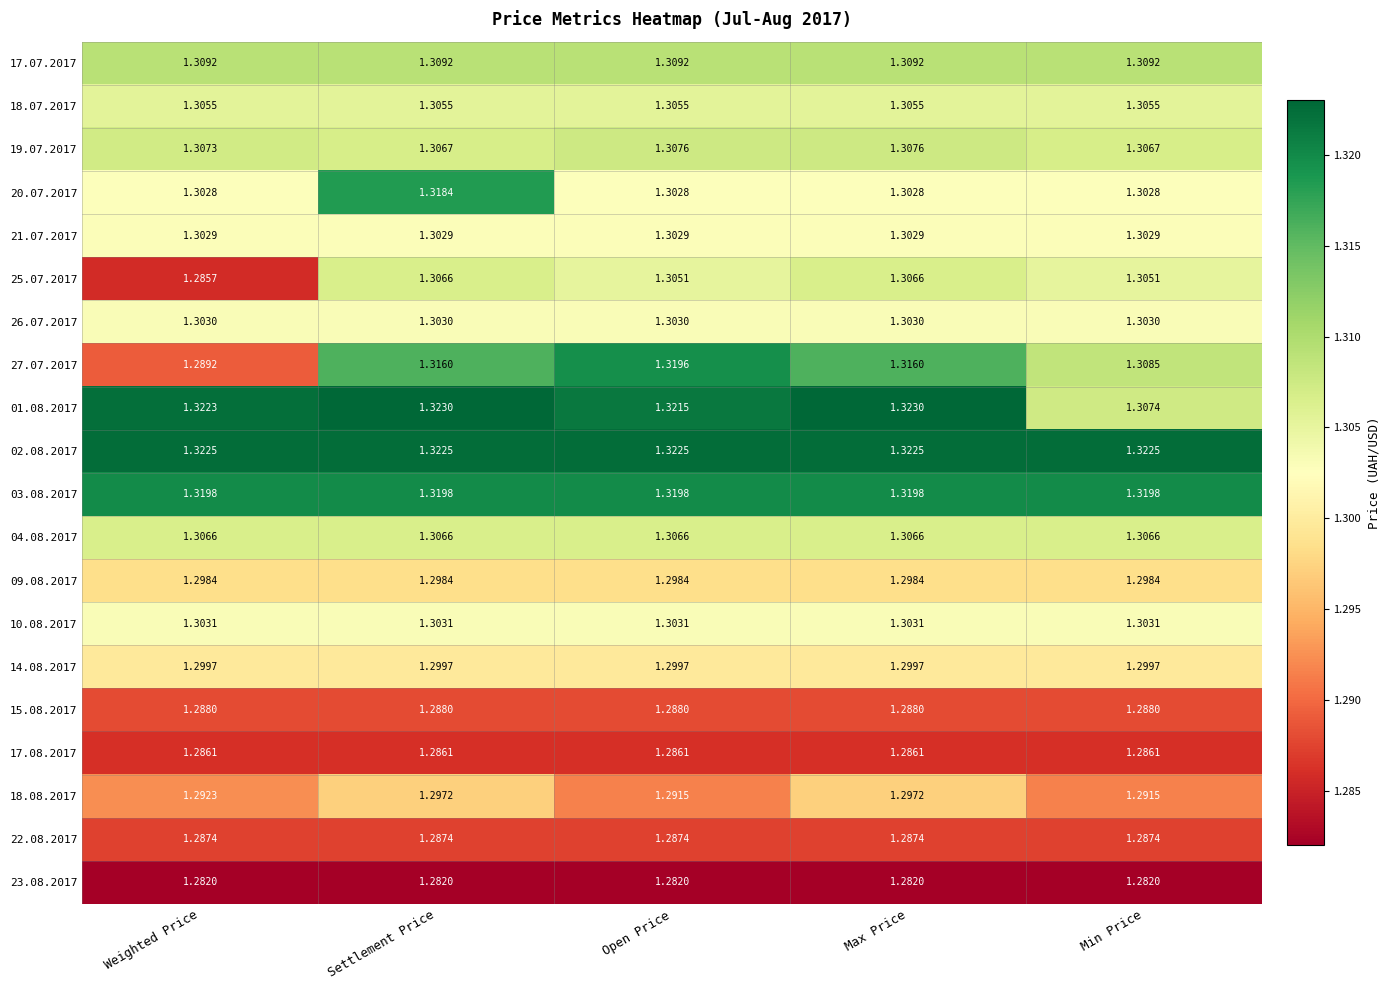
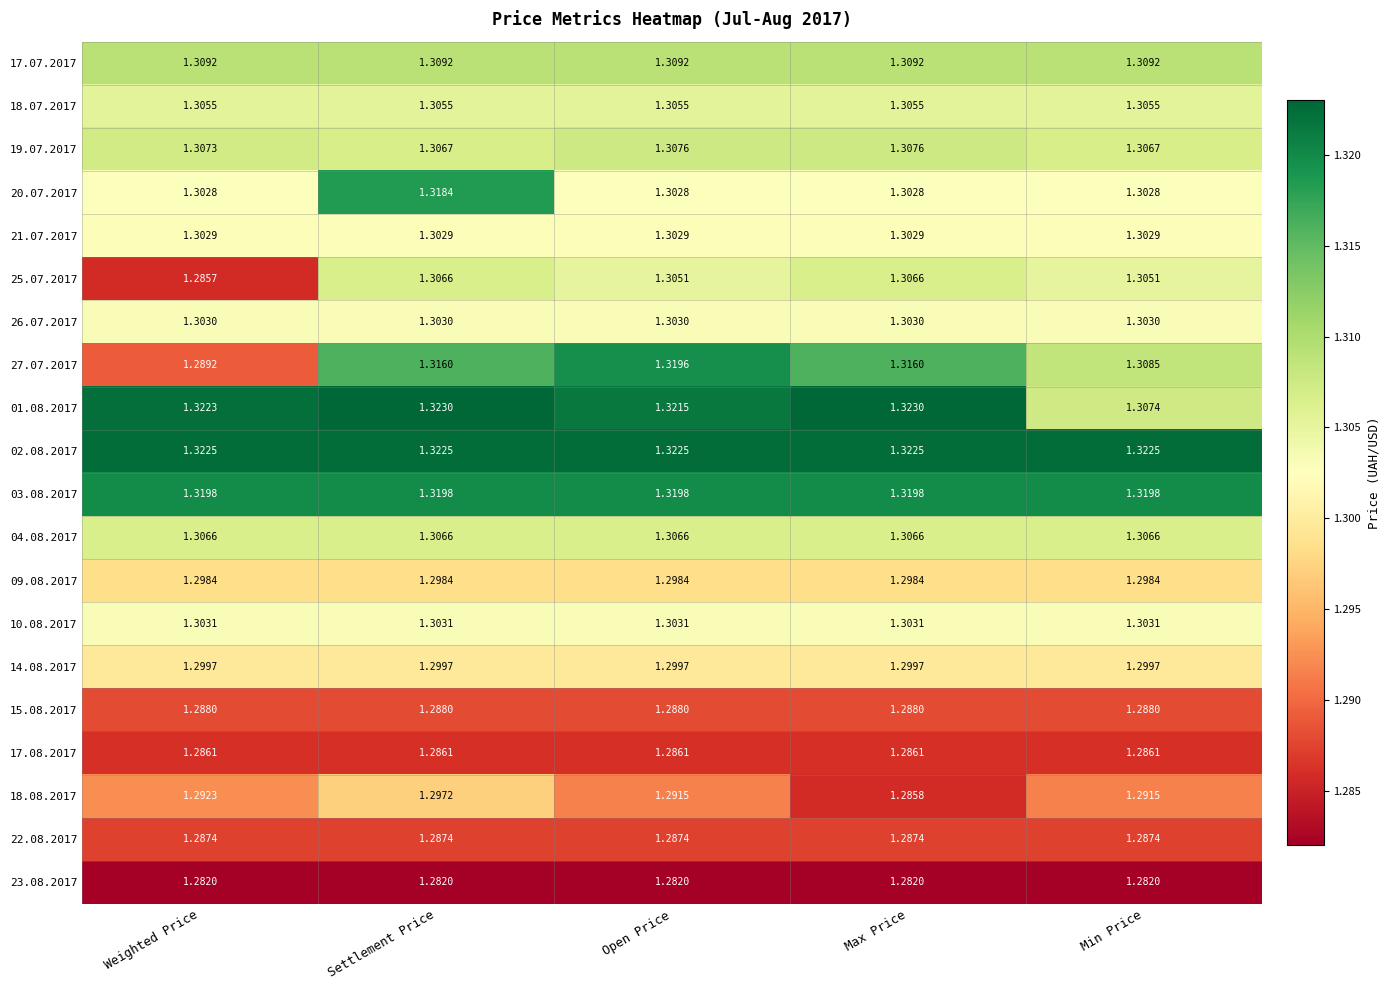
  {
    "17.07.2017": {
      "Weighted Price": 1.3092,
      "Settlement Price": 1.3092,
      "Open Price": 1.3092,
      "Max Price": 1.3092,
      "Min Price": 1.3092
    },
    "18.07.2017": {
      "Weighted Price": 1.3055,
      "Settlement Price": 1.3055,
      "Open Price": 1.3055,
      "Max Price": 1.3055,
      "Min Price": 1.3055
    },
    "19.07.2017": {
      "Weighted Price": 1.3073,
      "Settlement Price": 1.3067,
      "Open Price": 1.3076,
      "Max Price": 1.3076,
      "Min Price": 1.3067
    },
    "20.07.2017": {
      "Weighted Price": 1.3028,
      "Settlement Price": 1.3184,
      "Open Price": 1.3028,
      "Max Price": 1.3028,
      "Min Price": 1.3028
    },
    "21.07.2017": {
      "Weighted Price": 1.3029,
      "Settlement Price": 1.3029,
      "Open Price": 1.3029,
      "Max Price": 1.3029,
      "Min Price": 1.3029
    },
    "25.07.2017": {
      "Weighted Price": 1.2857,
      "Settlement Price": 1.3066,
      "Open Price": 1.3051,
      "Max Price": 1.3066,
      "Min Price": 1.3051
    },
    "26.07.2017": {
      "Weighted Price": 1.3030,
      "Settlement Price": 1.3030,
      "Open Price": 1.3030,
      "Max Price": 1.3030,
      "Min Price": 1.3030
    },
    "27.07.2017": {
      "Weighted Price": 1.2892,
      "Settlement Price": 1.3160,
      "Open Price": 1.3196,
      "Max Price": 1.3160,
      "Min Price": 1.3085
    },
    "01.08.2017": {
      "Weighted Price": 1.3223,
      "Settlement Price": 1.3230,
      "Open Price": 1.3215,
      "Max Price": 1.3230,
      "Min Price": 1.3074
    },
    "02.08.2017": {
      "Weighted Price": 1.3225,
      "Settlement Price": 1.3225,
      "Open Price": 1.3225,
      "Max Price": 1.3225,
      "Min Price": 1.3225
    },
    "03.08.2017": {
      "Weighted Price": 1.3198,
      "Settlement Price": 1.3198,
      "Open Price": 1.3198,
      "Max Price": 1.3198,
      "Min Price": 1.3198
    },
    "04.08.2017": {
      "Weighted Price": 1.3066,
      "Settlement Price": 1.3066,
      "Open Price": 1.3066,
      "Max Price": 1.3066,
      "Min Price": 1.3066
    },
    "09.08.2017": {
      "Weighted Price": 1.2984,
      "Settlement Price": 1.2984,
      "Open Price": 1.2984,
      "Max Price": 1.2984,
      "Min Price": 1.2984
    },
    "10.08.2017": {
      "Weighted Price": 1.3031,
      "Settlement Price": 1.3031,
      "Open Price": 1.3031,
      "Max Price": 1.3031,
      "Min Price": 1.3031
    },
    "14.08.2017": {
      "Weighted Price": 1.2997,
      "Settlement Price": 1.2997,
      "Open Price": 1.2997,
      "Max Price": 1.2997,
      "Min Price": 1.2997
    },
    "15.08.2017": {
      "Weighted Price": 1.2880,
      "Settlement Price": 1.2880,
      "Open Price": 1.2880,
      "Max Price": 1.2880,
      "Min Price": 1.2880
    },
    "17.08.2017": {
      "Weighted Price": 1.2861,
      "Settlement Price": 1.2861,
      "Open Price": 1.2861,
      "Max Price": 1.2861,
      "Min Price": 1.2861
    },
    "18.08.2017": {
      "Weighted Price": 1.2923,
      "Settlement Price": 1.2972,
      "Open Price": 1.2915,
-     "Max Price": 1.2972,
+     "Max Price": 1.2858,
      "Min Price": 1.2915
    },
    "22.08.2017": {
      "Weighted Price": 1.2874,
      "Settlement Price": 1.2874,
      "Open Price": 1.2874,
      "Max Price": 1.2874,
      "Min Price": 1.2874
    },
    "23.08.2017": {
      "Weighted Price": 1.2820,
      "Settlement Price": 1.2820,
      "Open Price": 1.2820,
      "Max Price": 1.2820,
      "Min Price": 1.2820
    }
  }
